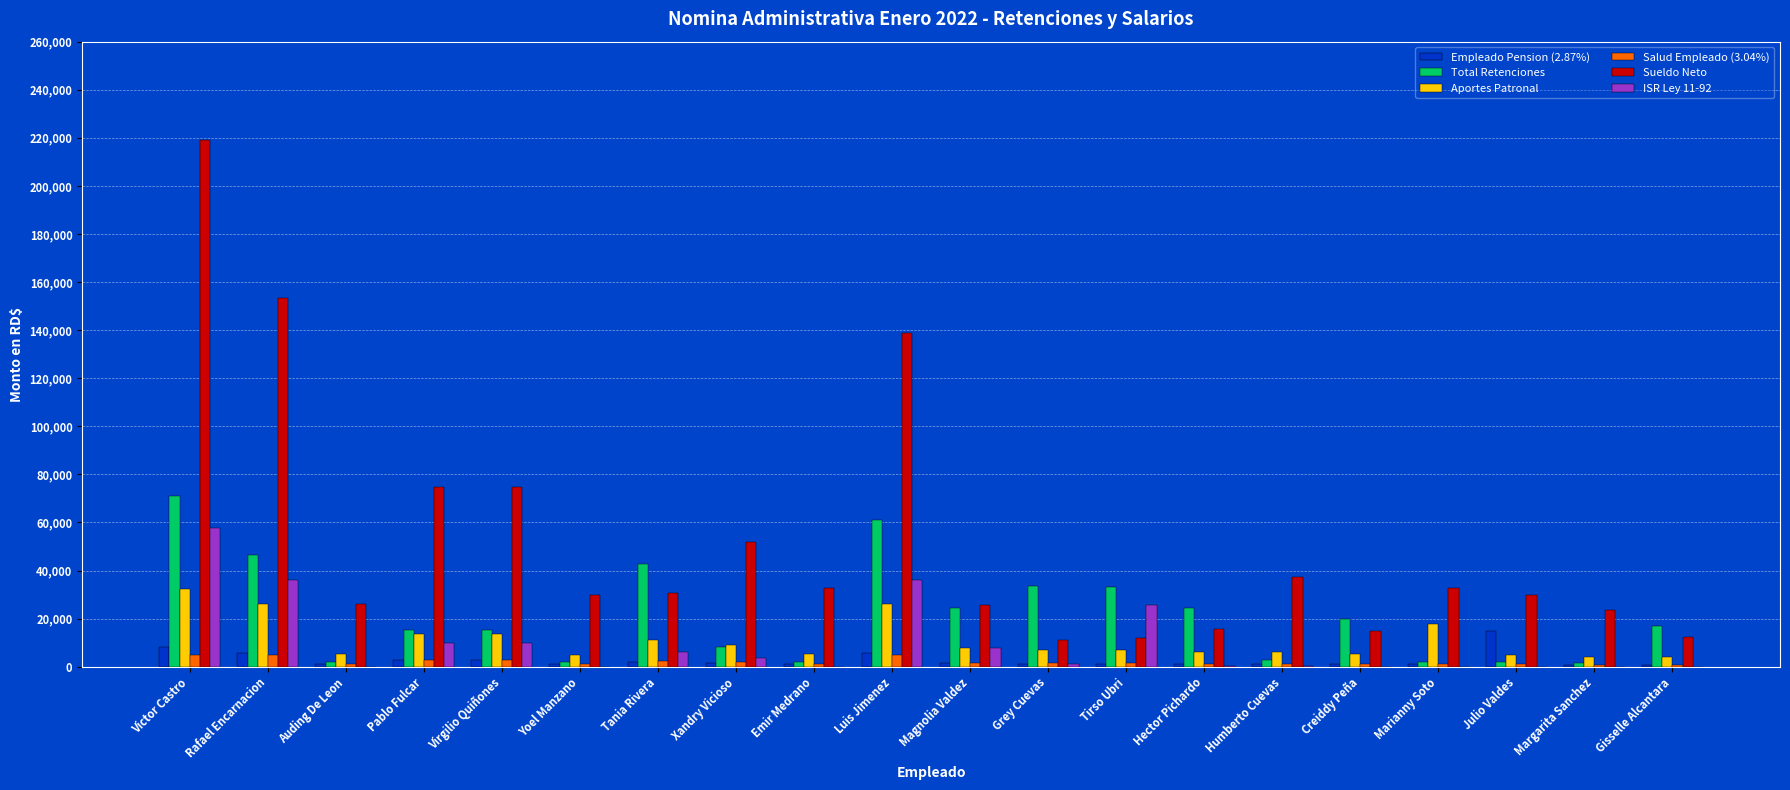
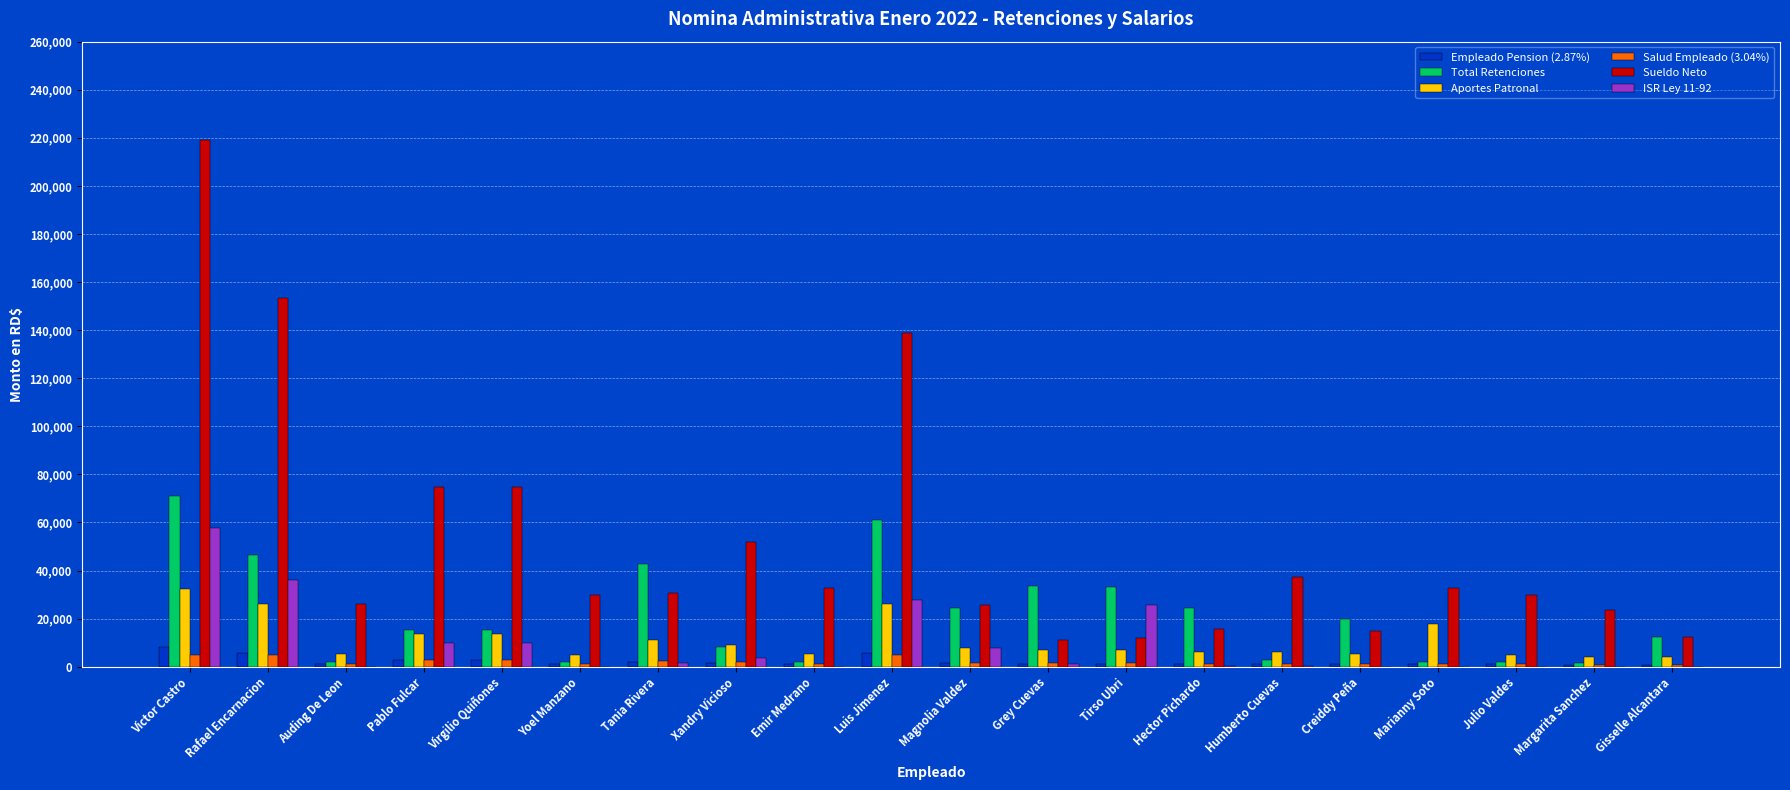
  {
    "Empleado Pension (2.87%)": {
      "Victor Castro": "8,000",
      "Rafael Encarnacion": "6,000",
      "Pablo Fulcar": "3,000",
      "Virgilio Quiñones": "3,000",
      "Tania Rivera": "2,000",
      "Xandry Vicioso": "2,000",
      "Luis Jimenez": "6,000",
      "Magnolia Valdez": "1,000",
      "Grey Cuevas": "1,000",
      "Tirso Ubri": "1,000",
      "Hector Pichardo": "1,000",
      "Humberto Cuevas": "1,000",
-     "Julio Valdes": "15,000"
+     "Julio Valdes": "1,000"
    },
    "Total Retenciones": {
      "Victor Castro": "71,000",
      "Rafael Encarnacion": "47,000",
      "Auding De Leon": "2,000",
      "Pablo Fulcar": "15,000",
      "Virgilio Quiñones": "15,000",
      "Yoel Manzano": "2,000",
      "Tania Rivera": "43,000",
      "Xandry Vicioso": "8,000",
      "Emir Medrano": "2,000",
      "Luis Jimenez": "61,000",
      "Magnolia Valdez": "24,000",
      "Grey Cuevas": "34,000",
      "Tirso Ubri": "33,000",
      "Hector Pichardo": "24,000",
      "Humberto Cuevas": "3,000",
      "Creiddy Peña": "20,000",
      "Marianny Soto": "2,000",
      "Julio Valdes": "2,000",
      "Margarita Sanchez": "2,000",
-     "Gisselle Alcantara": "17,000"
+     "Gisselle Alcantara": "13,000"
    },
    "Aportes Patronal": {
      "Victor Castro": "32,000",
      "Rafael Encarnacion": "26,000",
      "Auding De Leon": "5,000",
      "Pablo Fulcar": "13,000",
      "Virgilio Quiñones": "13,000",
      "Yoel Manzano": "5,000",
      "Tania Rivera": "11,000",
      "Xandry Vicioso": "9,000",
      "Emir Medrano": "5,000",
      "Luis Jimenez": "26,000",
      "Magnolia Valdez": "8,000",
      "Grey Cuevas": "7,000",
      "Tirso Ubri": "7,000",
      "Hector Pichardo": "6,000",
      "Humberto Cuevas": "6,000",
      "Creiddy Peña": "5,000",
      "Marianny Soto": "18,000",
      "Julio Valdes": "5,000",
      "Margarita Sanchez": "4,000",
      "Gisselle Alcantara": "4,000"
    },
    "Salud Empleado (3.04%)": {
      "Victor Castro": "5,000",
      "Rafael Encarnacion": "5,000",
      "Pablo Fulcar": "3,000",
      "Virgilio Quiñones": "3,000",
      "Tania Rivera": "2,000",
      "Xandry Vicioso": "2,000",
      "Emir Medrano": "1,000",
      "Luis Jimenez": "5,000",
      "Magnolia Valdez": "2,000",
      "Grey Cuevas": "1,000",
      "Tirso Ubri": "1,000",
      "Hector Pichardo": "1,000",
      "Humberto Cuevas": "1,000",
      "Creiddy Peña": "1,000",
      "Marianny Soto": "1,000"
    },
    "Sueldo Neto": {
      "Victor Castro": "219,000",
      "Rafael Encarnacion": "153,000",
      "Auding De Leon": "26,000",
      "Pablo Fulcar": "75,000",
      "Virgilio Quiñones": "75,000",
      "Yoel Manzano": "30,000",
      "Tania Rivera": "31,000",
      "Xandry Vicioso": "52,000",
      "Emir Medrano": "33,000",
      "Luis Jimenez": "139,000",
      "Magnolia Valdez": "26,000",
      "Grey Cuevas": "11,000",
      "Tirso Ubri": "12,000",
      "Hector Pichardo": "16,000",
      "Humberto Cuevas": "37,000",
      "Creiddy Peña": "15,000",
      "Marianny Soto": "33,000",
      "Julio Valdes": "30,000",
      "Margarita Sanchez": "23,000",
      "Gisselle Alcantara": "12,000"
    },
    "ISR Ley 11-92": {
      "Victor Castro": "58,000",
      "Rafael Encarnacion": "36,000",
      "Auding De Leon": "0",
      "Pablo Fulcar": "10,000",
      "Virgilio Quiñones": "10,000",
      "Yoel Manzano": "0",
-     "Tania Rivera": "6,000",
+     "Tania Rivera": "2,000",
      "Xandry Vicioso": "3,000",
      "Emir Medrano": "0",
-     "Luis Jimenez": "36,000",
+     "Luis Jimenez": "28,000",
      "Magnolia Valdez": "8,000",
      "Grey Cuevas": "1,000",
      "Tirso Ubri": "25,000",
      "Creiddy Peña": "0",
      "Marianny Soto": "0",
      "Julio Valdes": "0",
      "Margarita Sanchez": "0",
      "Gisselle Alcantara": "0"
    }
  }
